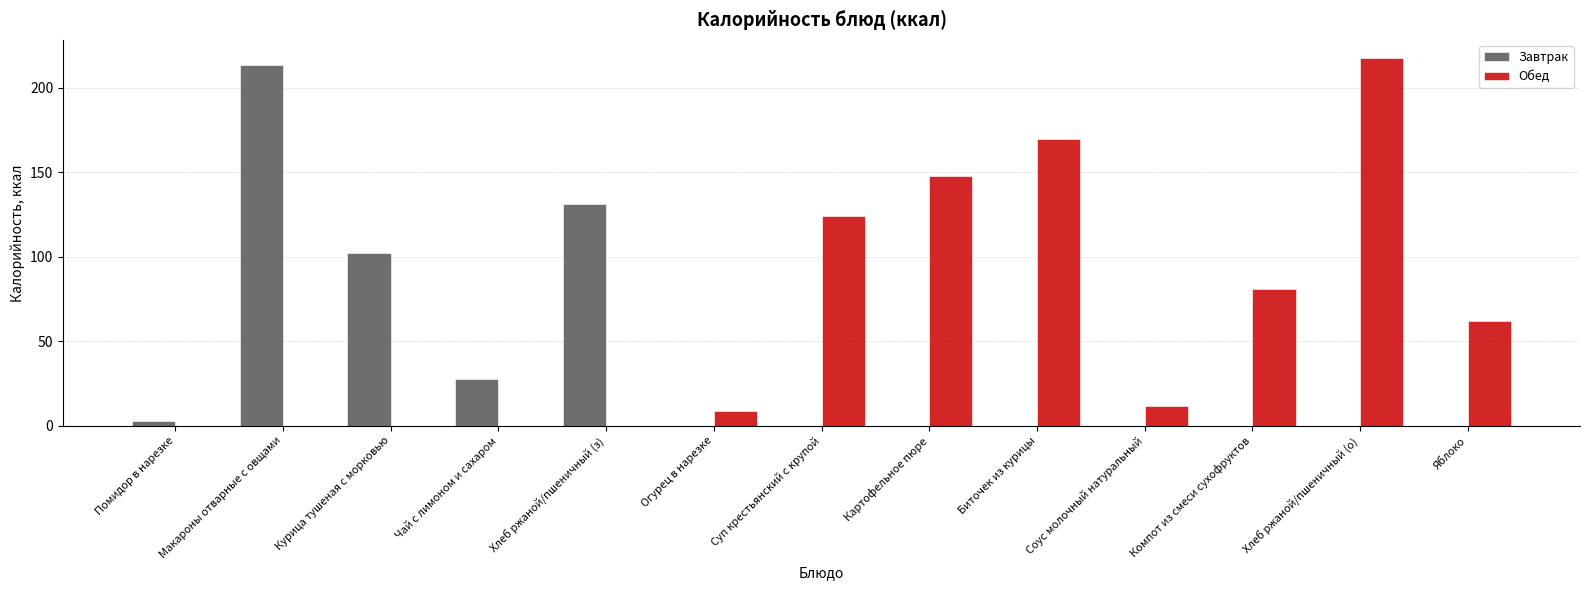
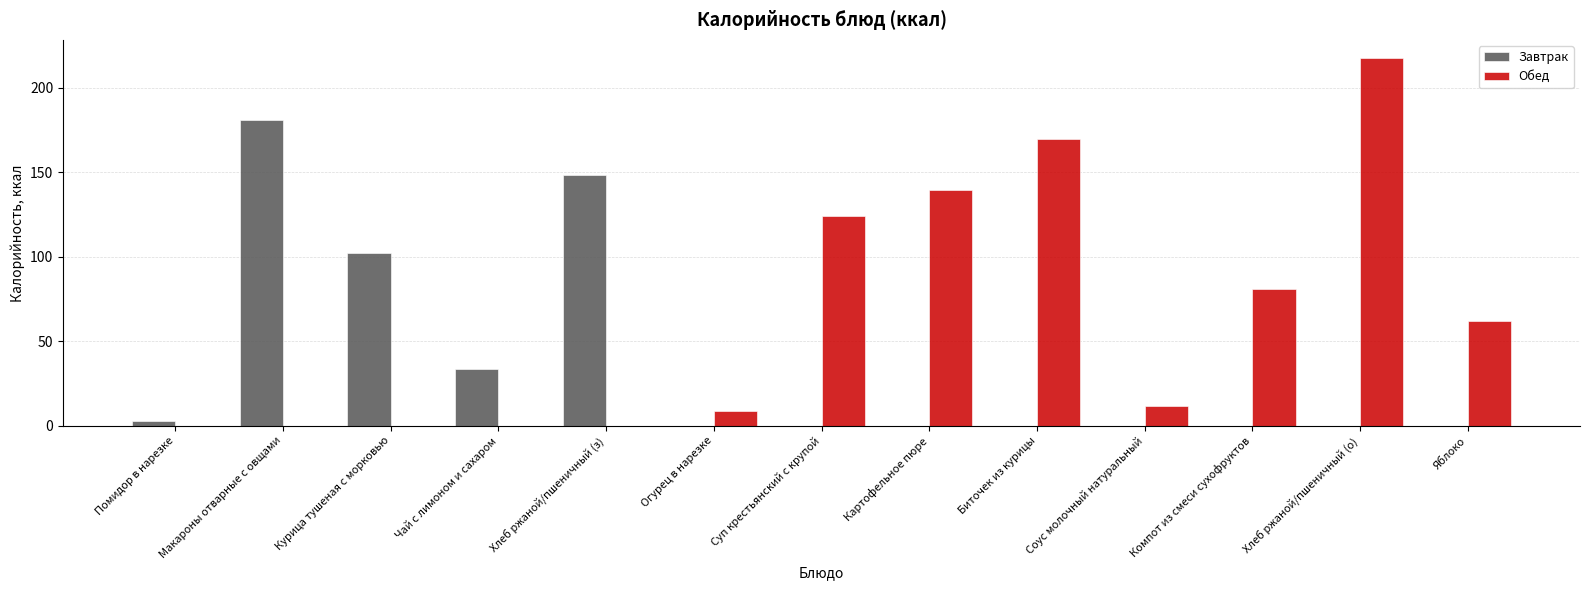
  {
    "Завтрак": {
      "Помидор в нарезке": 3,
-     "Макароны отварные с овщами": 214,
+     "Макароны отварные с овщами": 181,
      "Курица тушеная с морковью": 102,
-     "Чай с лимоном и сахаром": 28,
-     "Хлеб ржаной/пшеничный (з)": 131,
+     "Чай с лимоном и сахаром": 34,
+     "Хлеб ржаной/пшеничный (з)": 148,
      "Огурец в нарезке": 0,
      "Суп крестьянский с крупой": 0,
      "Картофельное пюре": 0,
      "Биточек из курицы": 0,
      "Соус молочный натуральный": 0,
      "Компот из смеси сухофруктов": 0,
      "Хлеб ржаной/пшеничный (о)": 0,
      "Яблоко": 0
    },
    "Обед": {
      "Помидор в нарезке": 0,
      "Макароны отварные с овщами": 0,
      "Курица тушеная с морковью": 0,
      "Чай с лимоном и сахаром": 0,
      "Хлеб ржаной/пшеничный (з)": 0,
      "Огурец в нарезке": 9,
      "Суп крестьянский с крупой": 124,
-     "Картофельное пюре": 148,
+     "Картофельное пюре": 139,
      "Биточек из курицы": 170,
      "Соус молочный натуральный": 12,
      "Компот из смеси сухофруктов": 81,
      "Хлеб ржаной/пшеничный (о)": 218,
      "Яблоко": 62
    }
  }
